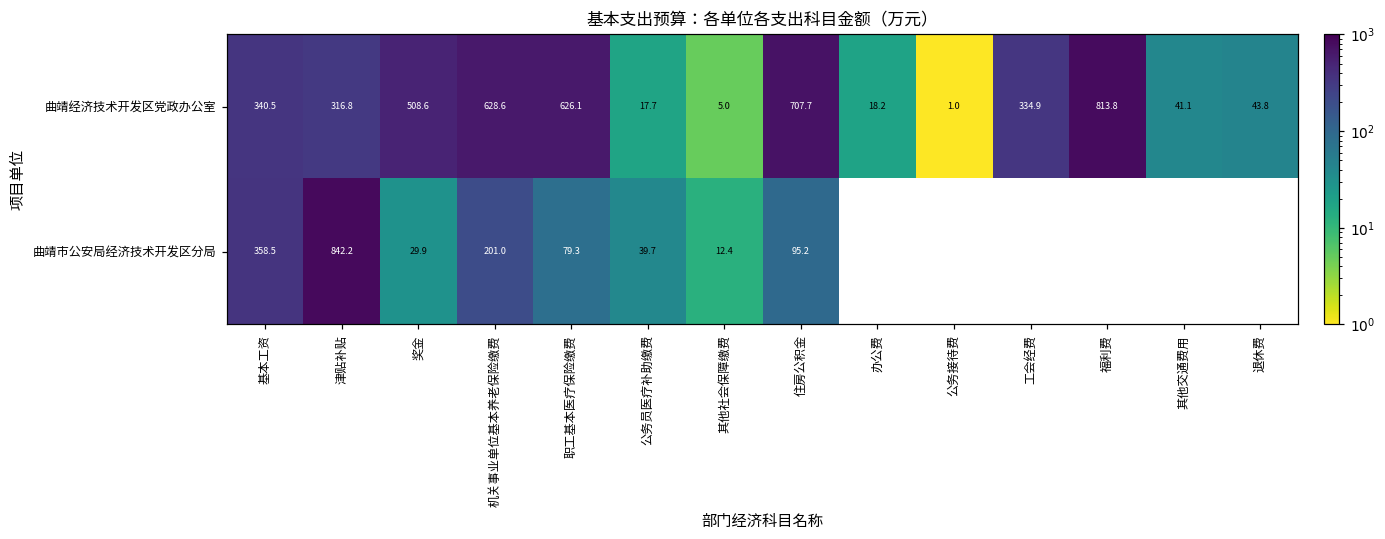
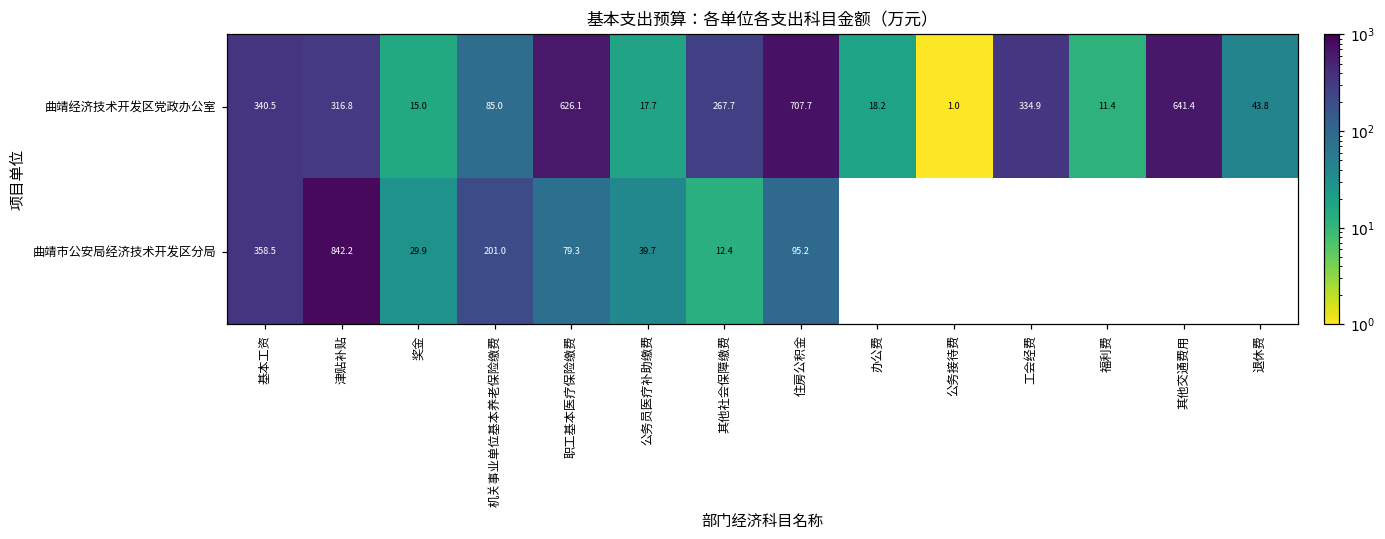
  {
    "曲靖经济技术开发区党政办公室": {
      "基本工资": 340.5,
      "津贴补贴": 316.8,
-     "奖金": 508.6,
-     "机关事业单位基本养老保险缴费": 628.6,
+     "奖金": 15.0,
+     "机关事业单位基本养老保险缴费": 85.0,
      "职工基本医疗保险缴费": 626.1,
      "公务员医疗补助缴费": 17.7,
-     "其他社会保障缴费": 5.0,
+     "其他社会保障缴费": 267.7,
      "住房公积金": 707.7,
      "办公费": 18.2,
      "公务接待费": 1.0,
      "工会经费": 334.9,
-     "福利费": 813.8,
-     "其他交通费用": 41.1,
+     "福利费": 11.4,
+     "其他交通费用": 641.4,
      "退休费": 43.8
    },
    "曲靖市公安局经济技术开发区分局": {
      "基本工资": 358.5,
      "津贴补贴": 842.2,
      "奖金": 29.9,
      "机关事业单位基本养老保险缴费": 201.0,
      "职工基本医疗保险缴费": 79.3,
      "公务员医疗补助缴费": 39.7,
      "其他社会保障缴费": 12.4,
      "住房公积金": 95.2
    }
  }
